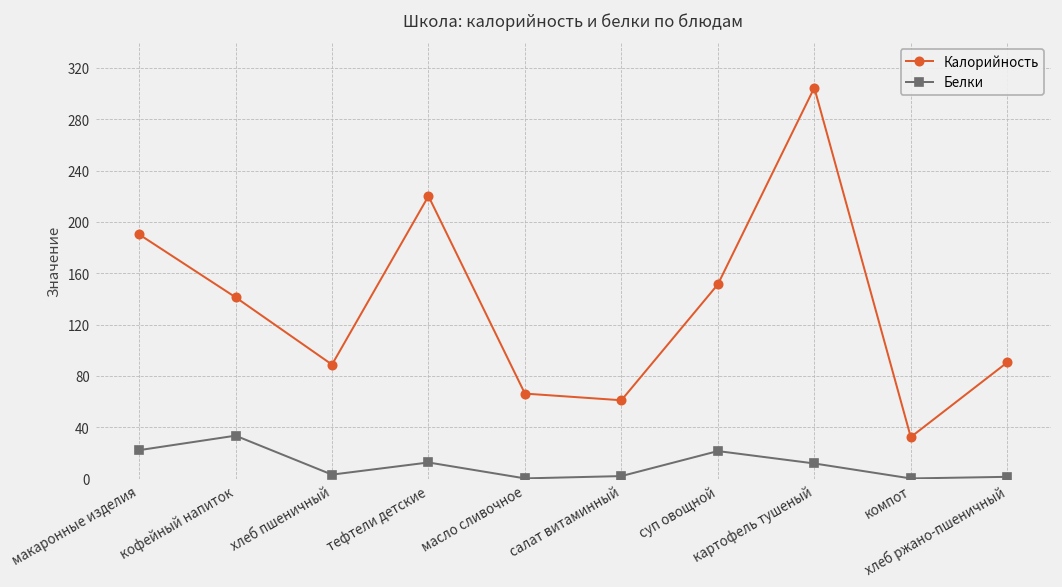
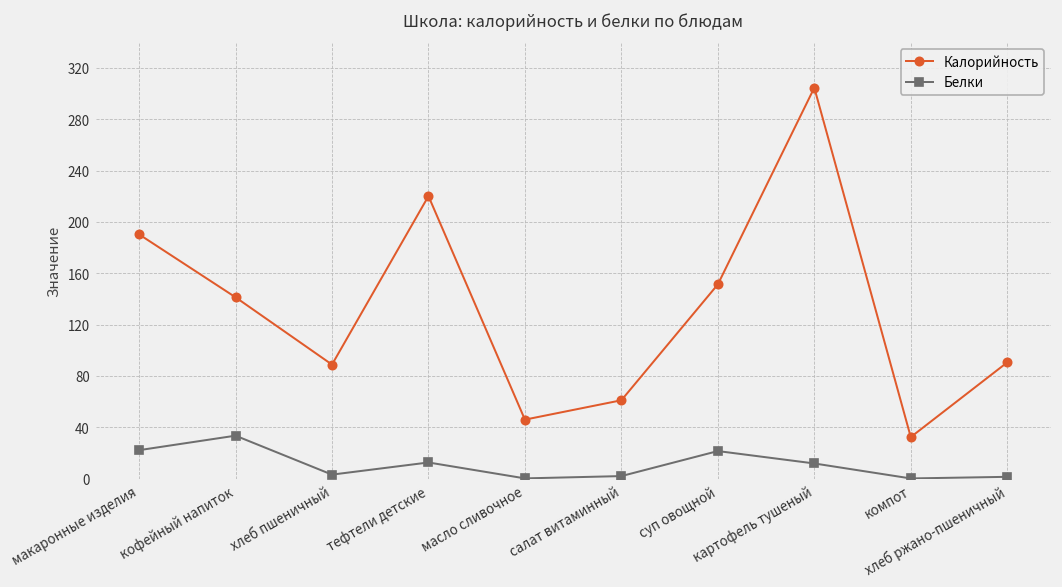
  {
    "Калорийность": {
      "макаронные изделия": 190,
      "кофейный напиток": 141,
      "хлеб пшеничный": 89,
      "тефтели детские": 220,
-     "масло сливочное": 66,
+     "масло сливочное": 46,
      "салат витаминный": 61,
      "суп овощной": 151,
      "картофель тушеный": 305,
      "компот": 32,
      "хлеб ржано-пшеничный": 91
    },
    "Белки": {
      "макаронные изделия": 22,
      "кофейный напиток": 33,
      "хлеб пшеничный": 3,
      "тефтели детские": 13,
      "масло сливочное": 0,
      "салат витаминный": 2,
      "суп овощной": 21,
      "картофель тушеный": 12,
      "компот": 0,
      "хлеб ржано-пшеничный": 1
    }
  }
